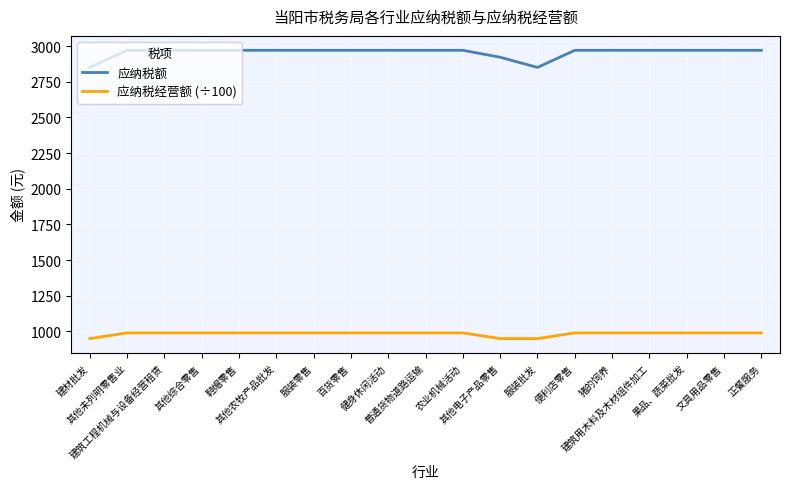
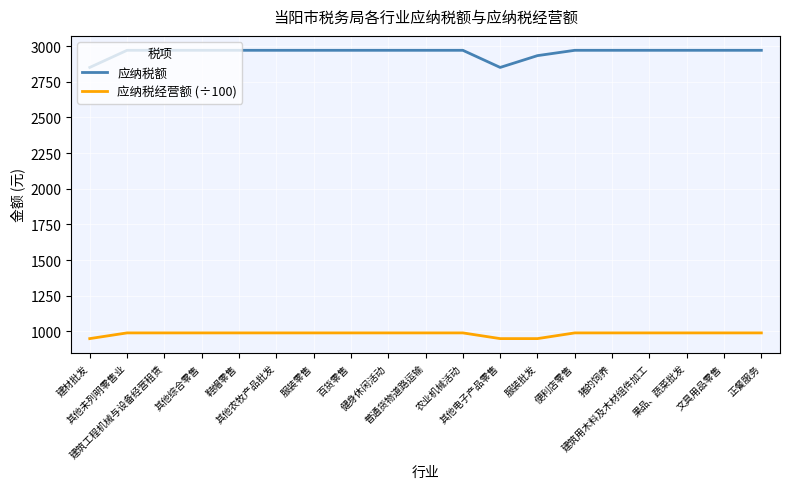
  {
    "应纳税额": {
      "其他农牧产品批发": 2970,
      "服装零售": 2970,
      "百货零售": 2970,
      "健身休闲活动": 2970,
      "普通货物道路运输": 2970,
      "农业机械活动": 2970,
-     "其他电子产品零售": 2920,
-     "服装批发": 2850,
+     "其他电子产品零售": 2850,
+     "服装批发": 2930,
      "便利店零售": 2970,
      "猪的饲养": 2970,
      "建筑用木料及木材组件加工": 2970,
      "果品、蔬菜批发": 2970,
      "文具用品零售": 2970,
      "正餐服务": 2970
    },
    "应纳税经营额 (÷100)": {
      "建材批发": 950,
      "其他未列明零售业": 990,
      "建筑工程机械与设备经营租赁": 990,
      "其他综合零售": 990,
      "鞋帽零售": 990,
      "其他农牧产品批发": 990,
      "服装零售": 990,
      "百货零售": 990,
      "健身休闲活动": 990,
      "普通货物道路运输": 990,
      "农业机械活动": 990,
      "其他电子产品零售": 950,
      "服装批发": 950,
      "便利店零售": 990,
      "猪的饲养": 990,
      "建筑用木料及木材组件加工": 990,
      "果品、蔬菜批发": 990,
      "文具用品零售": 990,
      "正餐服务": 990
    }
  }
